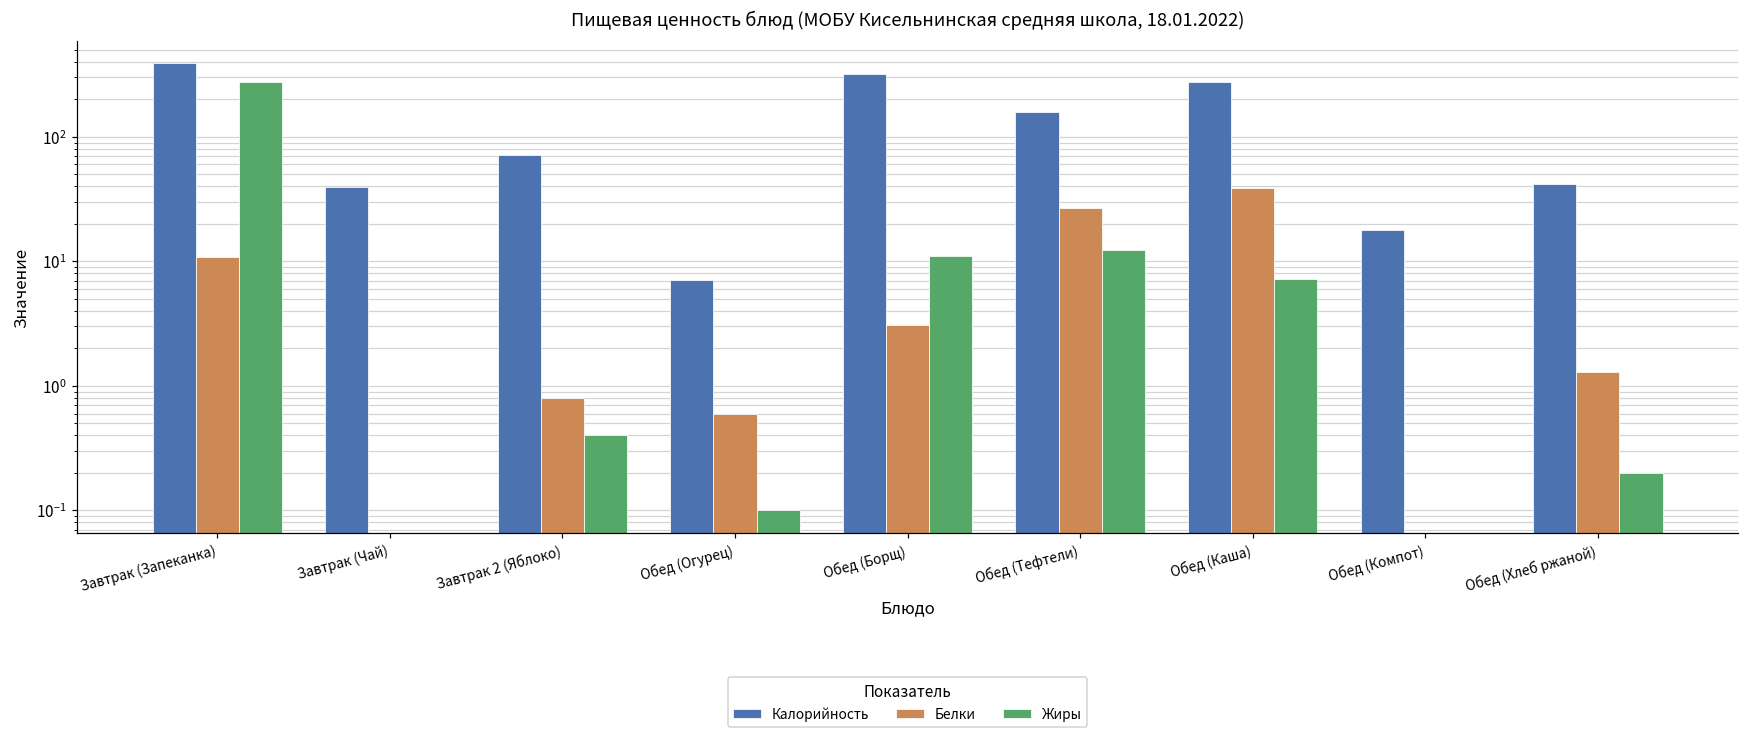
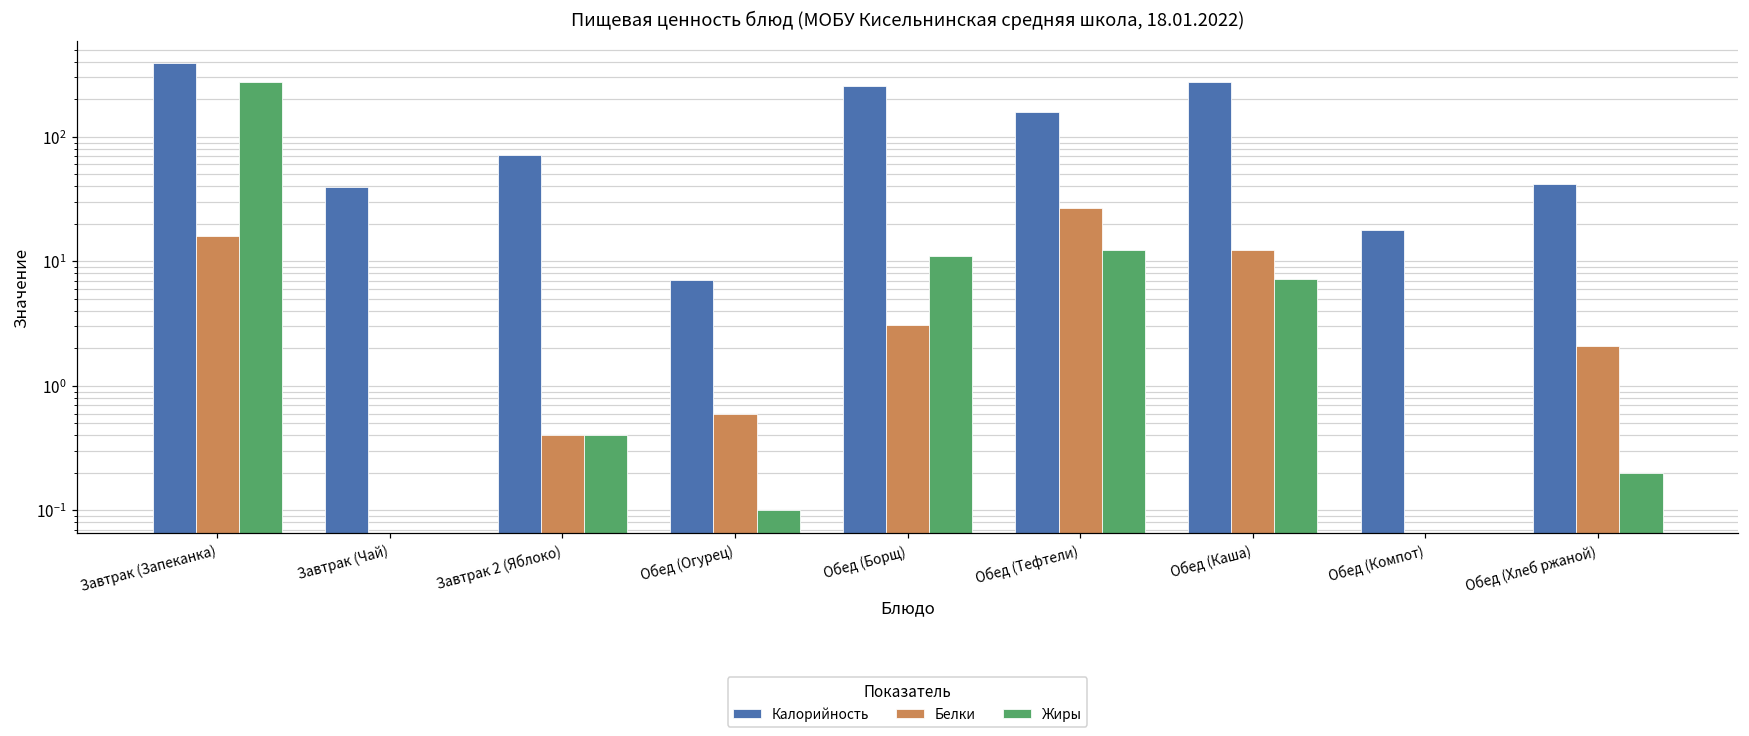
  {
    "Калорийность": {
      "Завтрак (Запеканка)": 390,
      "Завтрак (Чай)": 40,
      "Завтрак 2 (Яблоко)": 70,
      "Обед (Огурец)": 7,
-     "Обед (Борщ)": 320,
+     "Обед (Борщ)": 260,
      "Обед (Тефтели)": 160,
      "Обед (Каша)": 270,
      "Обед (Компот)": 18,
      "Обед (Хлеб ржаной)": 42
    },
    "Белки": {
-     "Завтрак (Запеканка)": 11,
-     "Завтрак 2 (Яблоко)": 0.8,
+     "Завтрак (Запеканка)": 16,
+     "Завтрак 2 (Яблоко)": 0.4,
      "Обед (Огурец)": 0.6,
      "Обед (Борщ)": 3.1,
      "Обед (Тефтели)": 27,
-     "Обед (Каша)": 39,
-     "Обед (Хлеб ржаной)": 1.3
+     "Обед (Каша)": 12,
+     "Обед (Хлеб ржаной)": 2.1
    },
    "Жиры": {
      "Завтрак (Запеканка)": 280,
      "Завтрак 2 (Яблоко)": 0.4,
      "Обед (Огурец)": 0.1,
      "Обед (Борщ)": 11,
      "Обед (Тефтели)": 12,
      "Обед (Каша)": 7,
      "Обед (Хлеб ржаной)": 0.2
    }
  }
